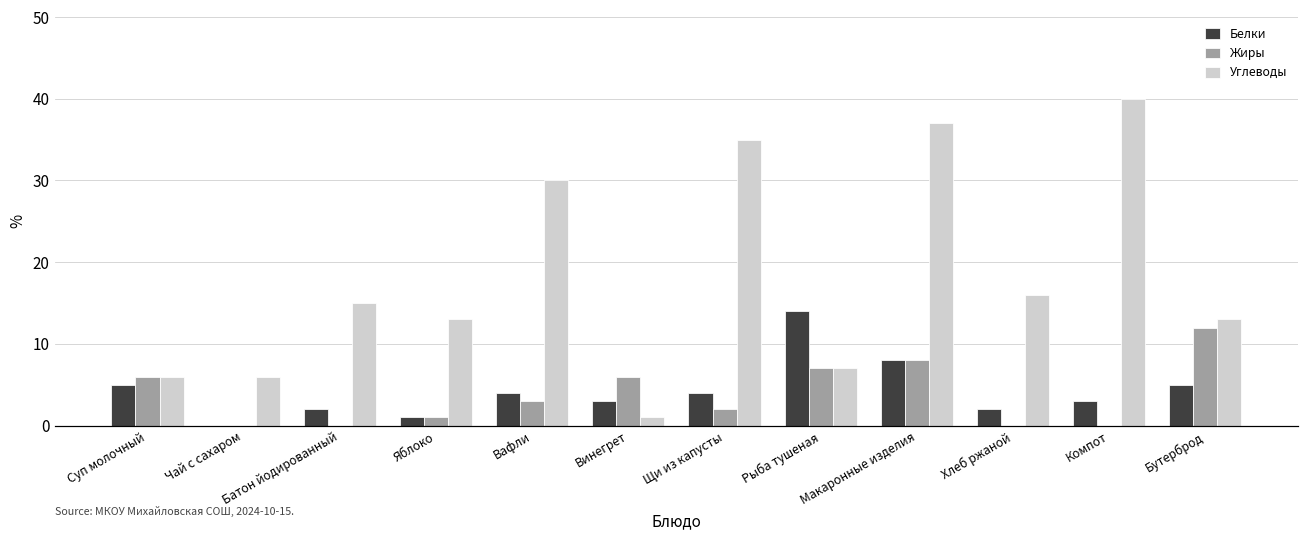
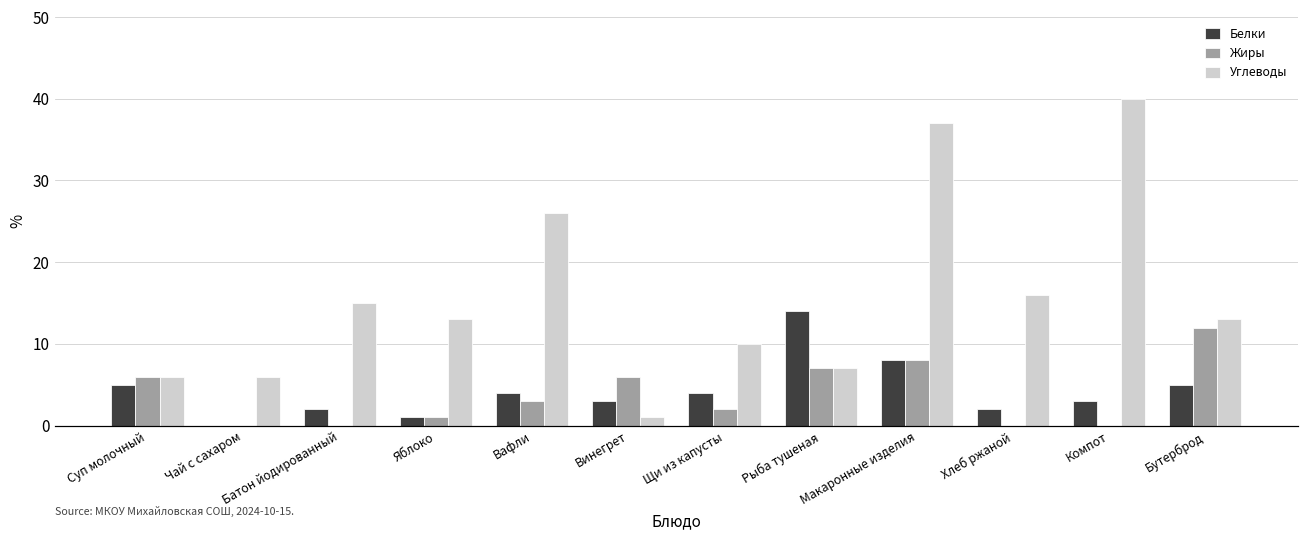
  {
    "Белки": {
      "Суп молочный": 5,
      "Чай с сахаром": 0,
      "Батон йодированный": 2,
      "Яблоко": 1,
      "Вафли": 4,
      "Винегрет": 3,
      "Щи из капусты": 4,
      "Рыба тушеная": 14,
      "Макаронные изделия": 8,
      "Хлеб ржаной": 2,
      "Компот": 3,
      "Бутерброд": 5
    },
    "Жиры": {
      "Суп молочный": 6,
      "Чай с сахаром": 0,
      "Батон йодированный": 0,
      "Яблоко": 1,
      "Вафли": 3,
      "Винегрет": 6,
      "Щи из капусты": 2,
      "Рыба тушеная": 7,
      "Макаронные изделия": 8,
      "Хлеб ржаной": 0,
      "Компот": 0,
      "Бутерброд": 12
    },
    "Углеводы": {
      "Суп молочный": 6,
      "Чай с сахаром": 6,
      "Батон йодированный": 15,
      "Яблоко": 13,
-     "Вафли": 30,
+     "Вафли": 26,
      "Винегрет": 1,
-     "Щи из капусты": 35,
+     "Щи из капусты": 10,
      "Рыба тушеная": 7,
      "Макаронные изделия": 37,
      "Хлеб ржаной": 16,
      "Компот": 40,
      "Бутерброд": 13
    }
  }
